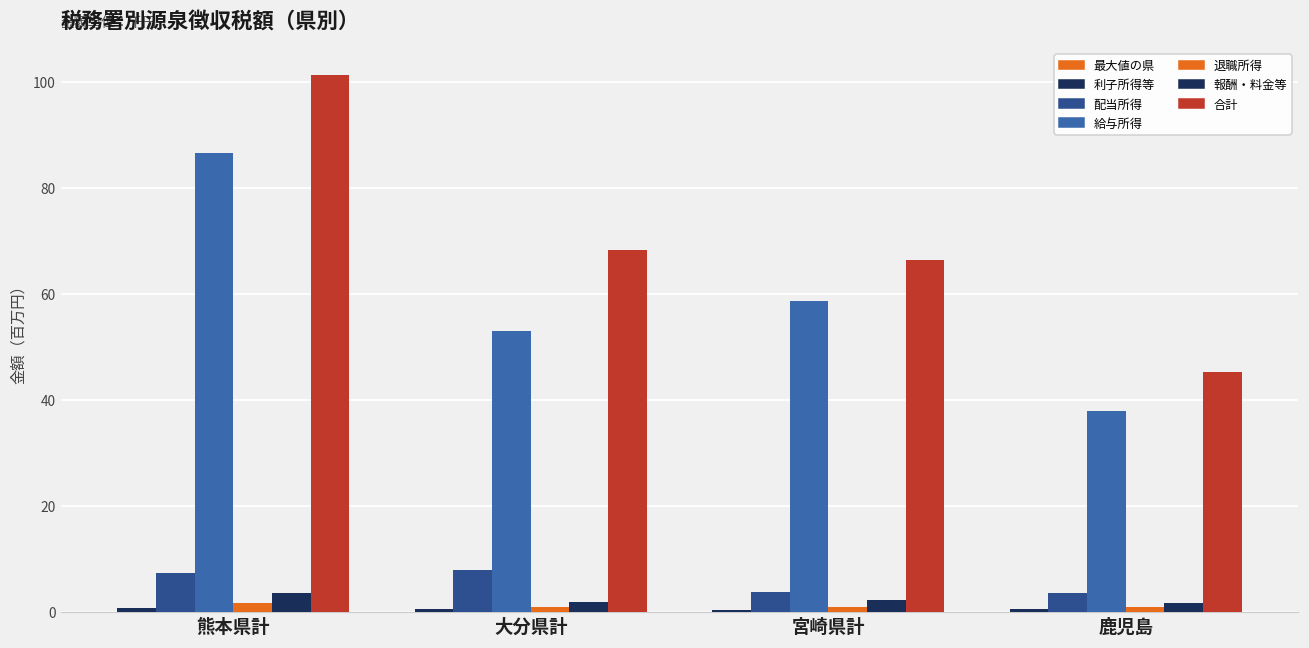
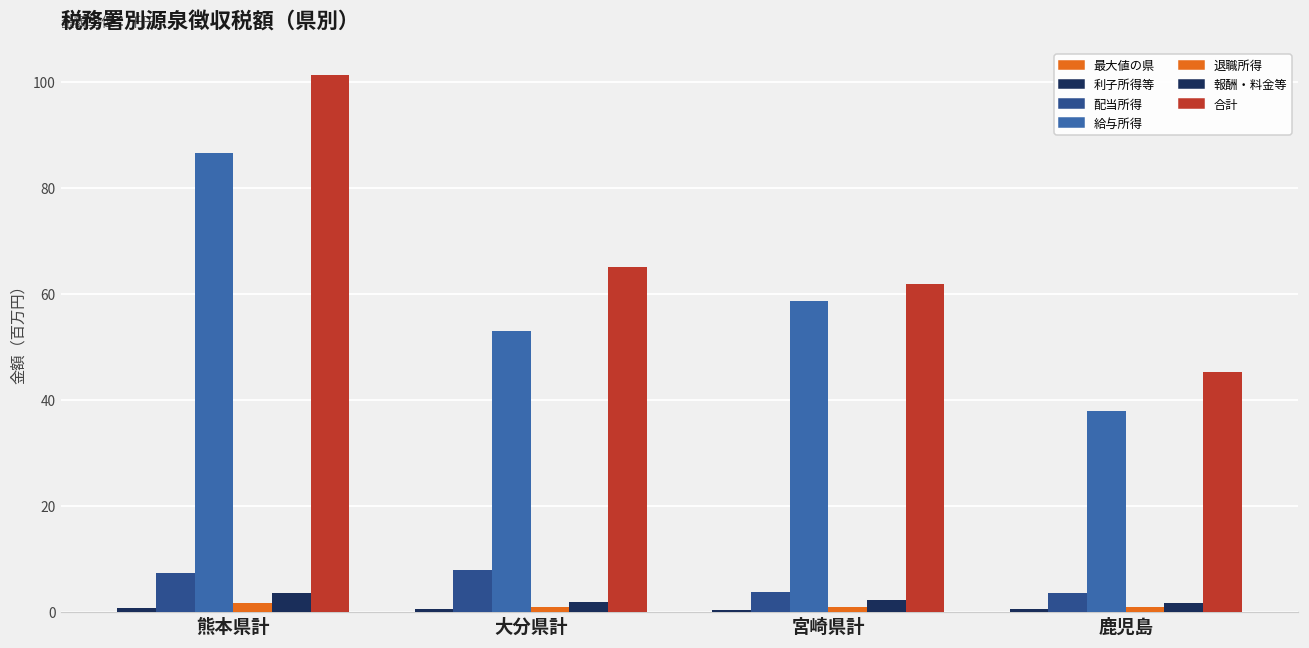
  {
    "退職所得": {
      "熊本県計": 2,
      "大分県計": 1,
      "宮崎県計": 1,
      "鹿児島": 1
    },
    "合計": {
      "熊本県計": 101,
-     "大分県計": 68,
-     "宮崎県計": 66,
+     "大分県計": 65,
+     "宮崎県計": 62,
      "鹿児島": 45
    }
  }
